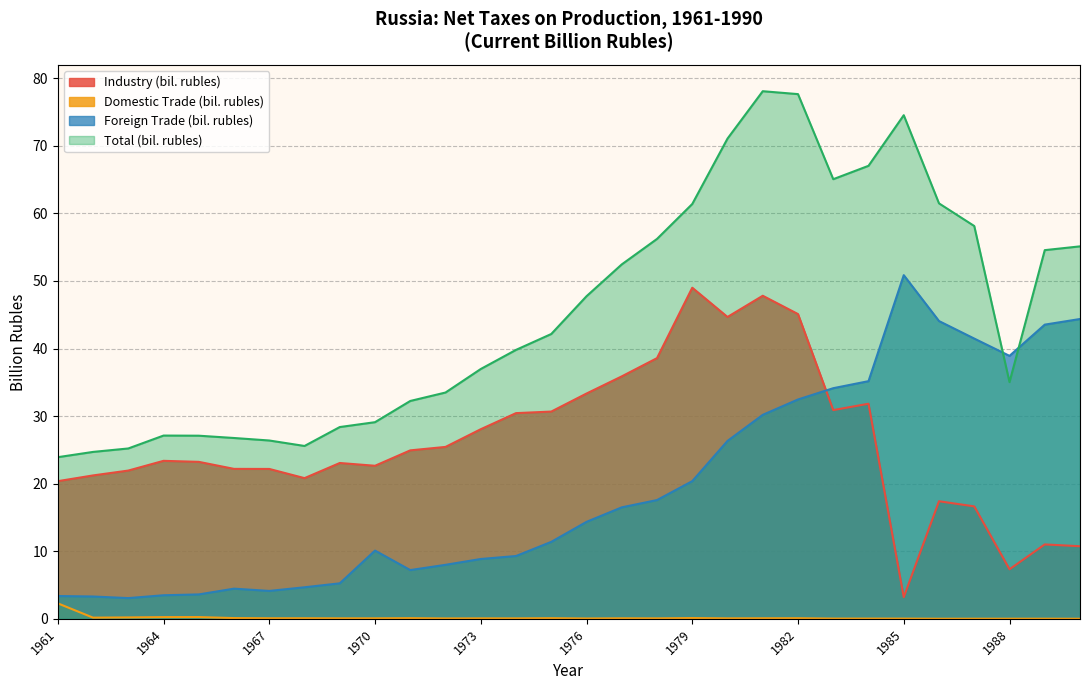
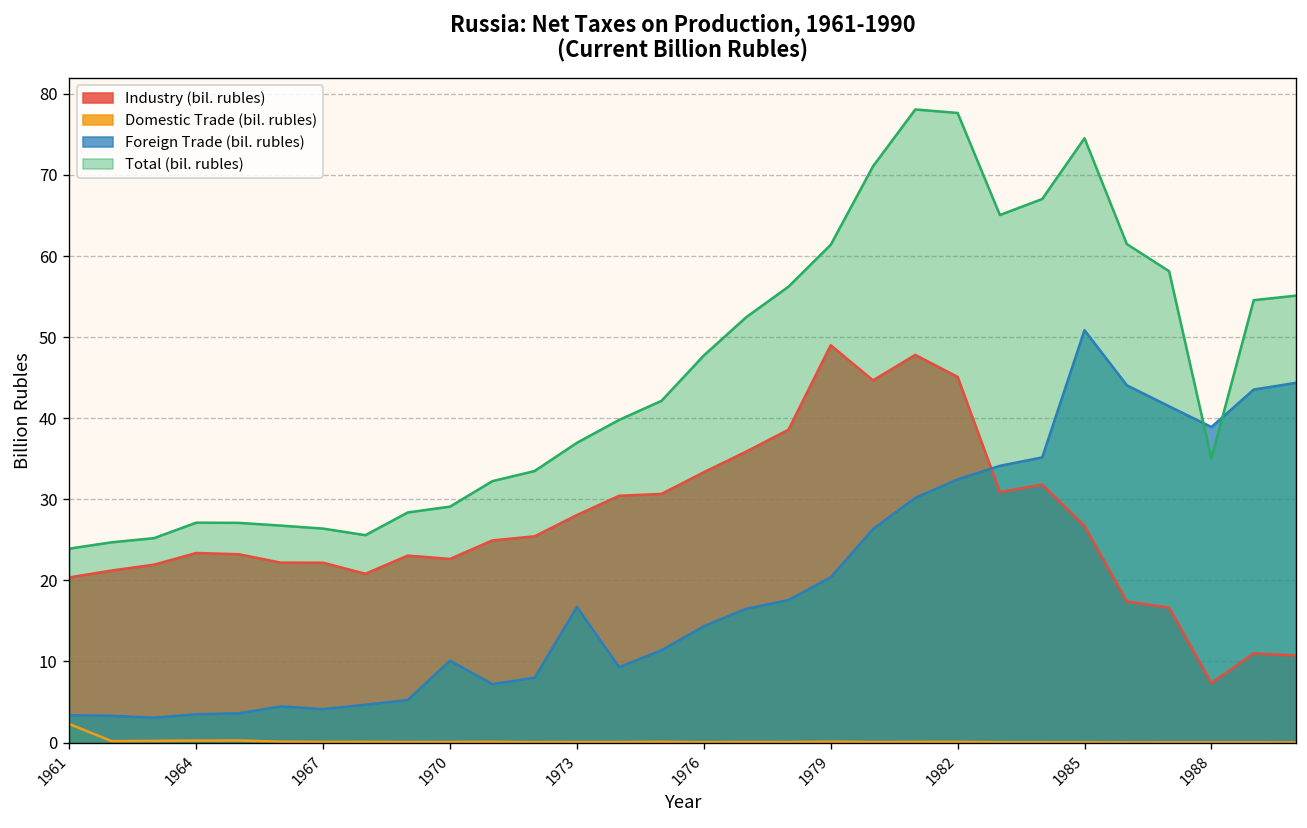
  {
    "Industry (bil. rubles)": {
      "1961": 20,
      "1964": 23,
      "1967": 22,
      "1970": 23,
      "1973": 28,
      "1976": 33,
      "1979": 49,
      "1982": 45,
-     "1985": 3,
+     "1985": 27,
      "1988": 7
    },
    "Domestic Trade (bil. rubles)": {
      "1961": 2,
      "1964": 0,
      "1967": 0,
      "1970": 0,
      "1973": 0,
      "1976": 0,
      "1979": 0,
      "1982": 0,
      "1985": 0,
      "1988": 0
    },
    "Foreign Trade (bil. rubles)": {
      "1961": 3,
      "1964": 3,
      "1967": 4,
      "1970": 10,
-     "1973": 9,
+     "1973": 17,
      "1976": 14,
      "1979": 20,
      "1982": 32,
      "1985": 51,
      "1988": 39
    },
    "Total (bil. rubles)": {
      "1961": 24,
      "1964": 27,
      "1967": 26,
      "1970": 29,
      "1973": 37,
      "1976": 48,
      "1979": 61,
      "1982": 78,
      "1985": 75,
      "1988": 35
    }
  }
